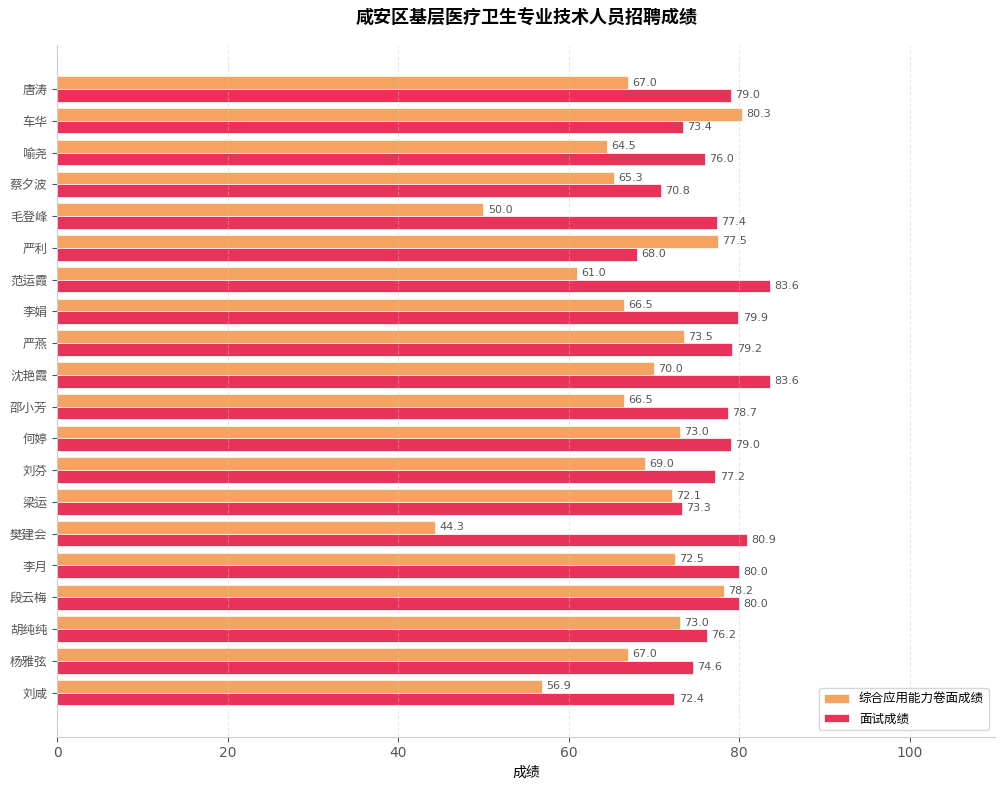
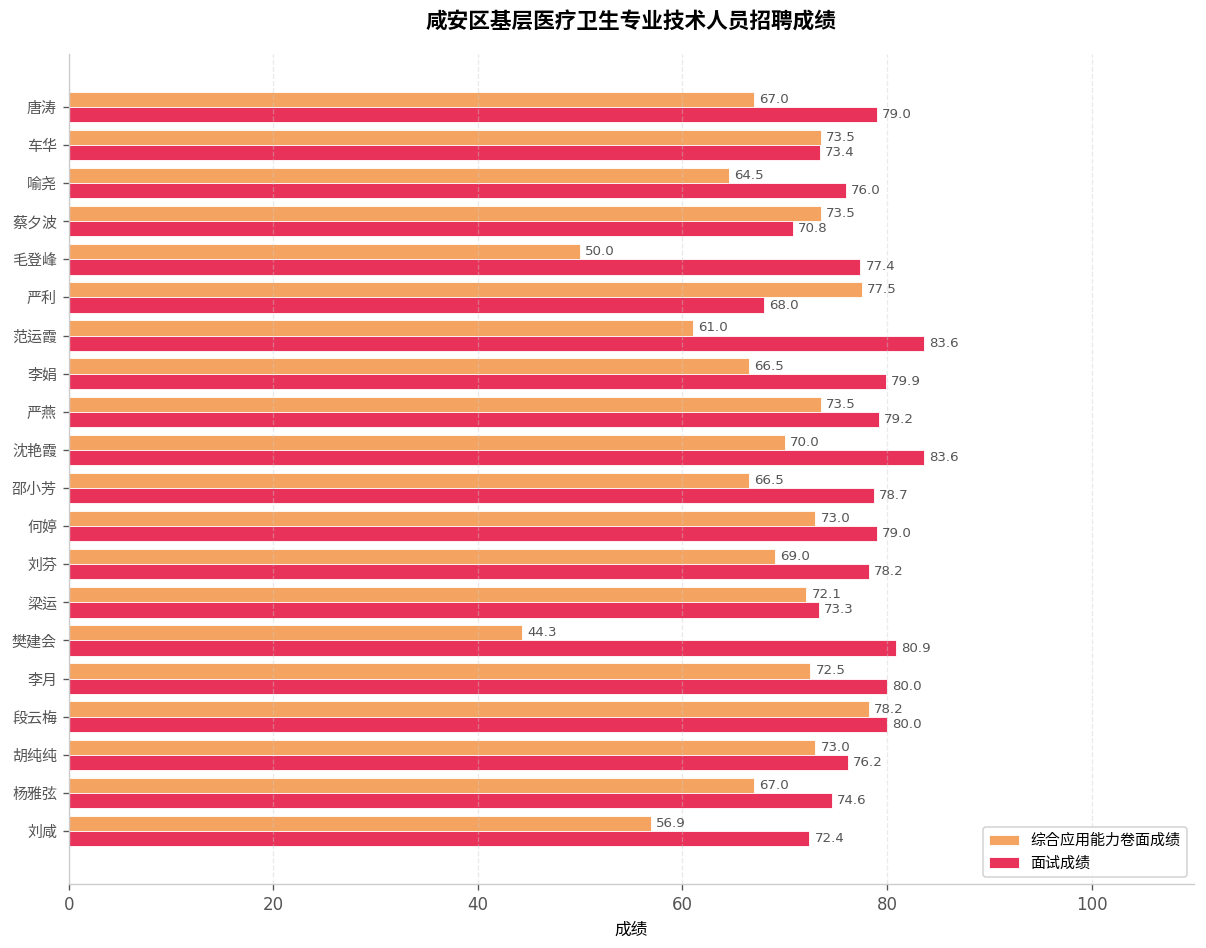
  {
    "综合应用能力卷面成绩": {
      "唐涛": 67.0,
-     "车华": 80.3,
+     "车华": 73.5,
      "喻尧": 64.5,
-     "蔡夕波": 65.3,
+     "蔡夕波": 73.5,
      "毛登峰": 50.0,
      "严利": 77.5,
      "范运霞": 61.0,
      "李娟": 66.5,
      "严燕": 73.5,
      "沈艳霞": 70.0,
      "邵小芳": 66.5,
      "何婷": 73.0,
      "刘芬": 69.0,
      "梁运": 72.1,
      "樊建会": 44.3,
      "李月": 72.5,
      "段云梅": 78.2,
      "胡纯纯": 73.0,
      "杨雅弦": 67.0,
      "刘咸": 56.9
    },
    "面试成绩": {
      "唐涛": 79.0,
      "车华": 73.4,
      "喻尧": 76.0,
      "蔡夕波": 70.8,
      "毛登峰": 77.4,
      "严利": 68.0,
      "范运霞": 83.6,
      "李娟": 79.9,
      "严燕": 79.2,
      "沈艳霞": 83.6,
      "邵小芳": 78.7,
      "何婷": 79.0,
-     "刘芬": 77.2,
+     "刘芬": 78.2,
      "梁运": 73.3,
      "樊建会": 80.9,
      "李月": 80.0,
      "段云梅": 80.0,
      "胡纯纯": 76.2,
      "杨雅弦": 74.6,
      "刘咸": 72.4
    }
  }
